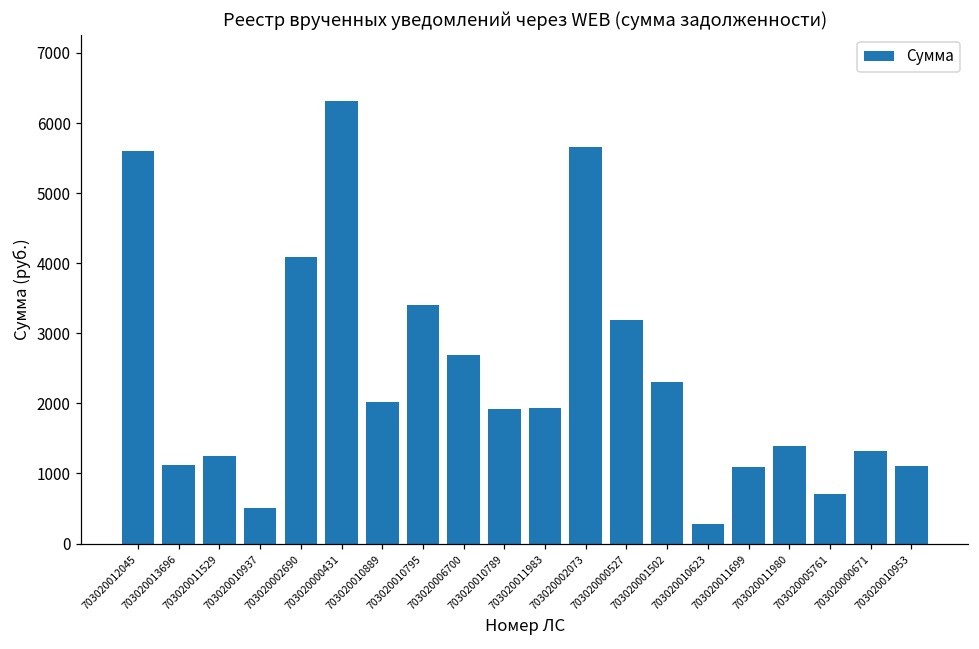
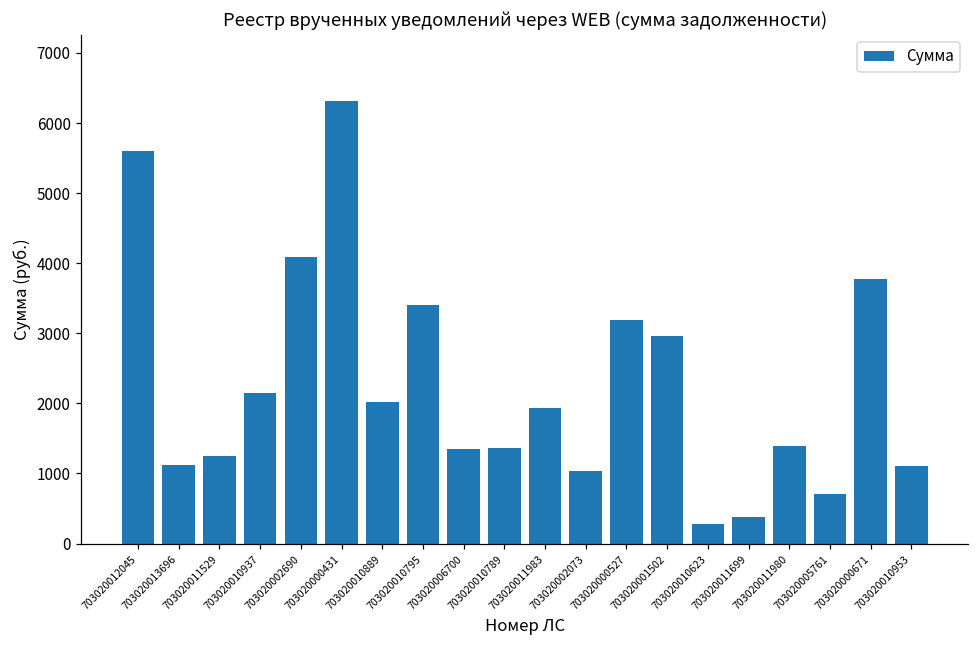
  {
    "703020012045": 5600,
    "703020013696": 1100,
    "703020011529": 1300,
-   "703020010937": 500,
+   "703020010937": 2100,
    "703020002690": 4100,
    "703020000431": 6300,
    "703020010889": 2000,
    "703020010795": 3400,
-   "703020006700": 2700,
-   "703020010789": 1900,
+   "703020006700": 1300,
+   "703020010789": 1400,
    "703020011983": 1900,
-   "703020002073": 5700,
+   "703020002073": 1000,
    "703020000527": 3200,
-   "703020001502": 2300,
+   "703020001502": 3000,
    "703020010623": 300,
-   "703020011699": 1100,
+   "703020011699": 400,
    "703020011980": 1400,
    "703020005761": 700,
-   "703020000671": 1300,
+   "703020000671": 3800,
    "703020010953": 1100
  }
